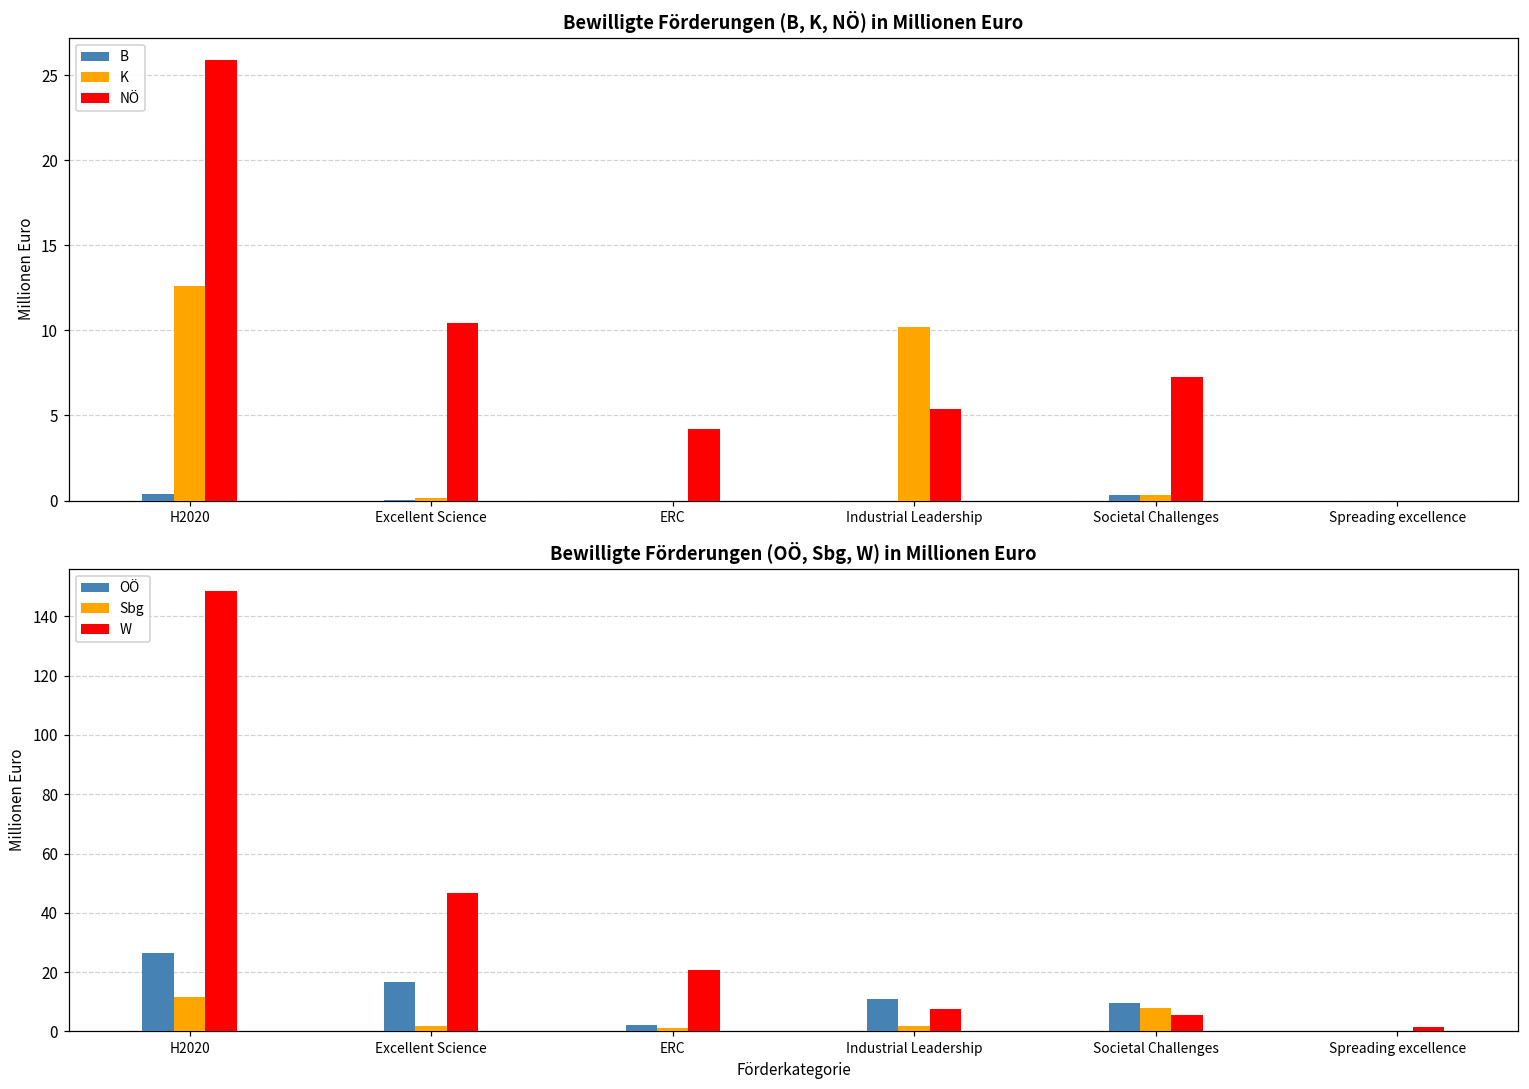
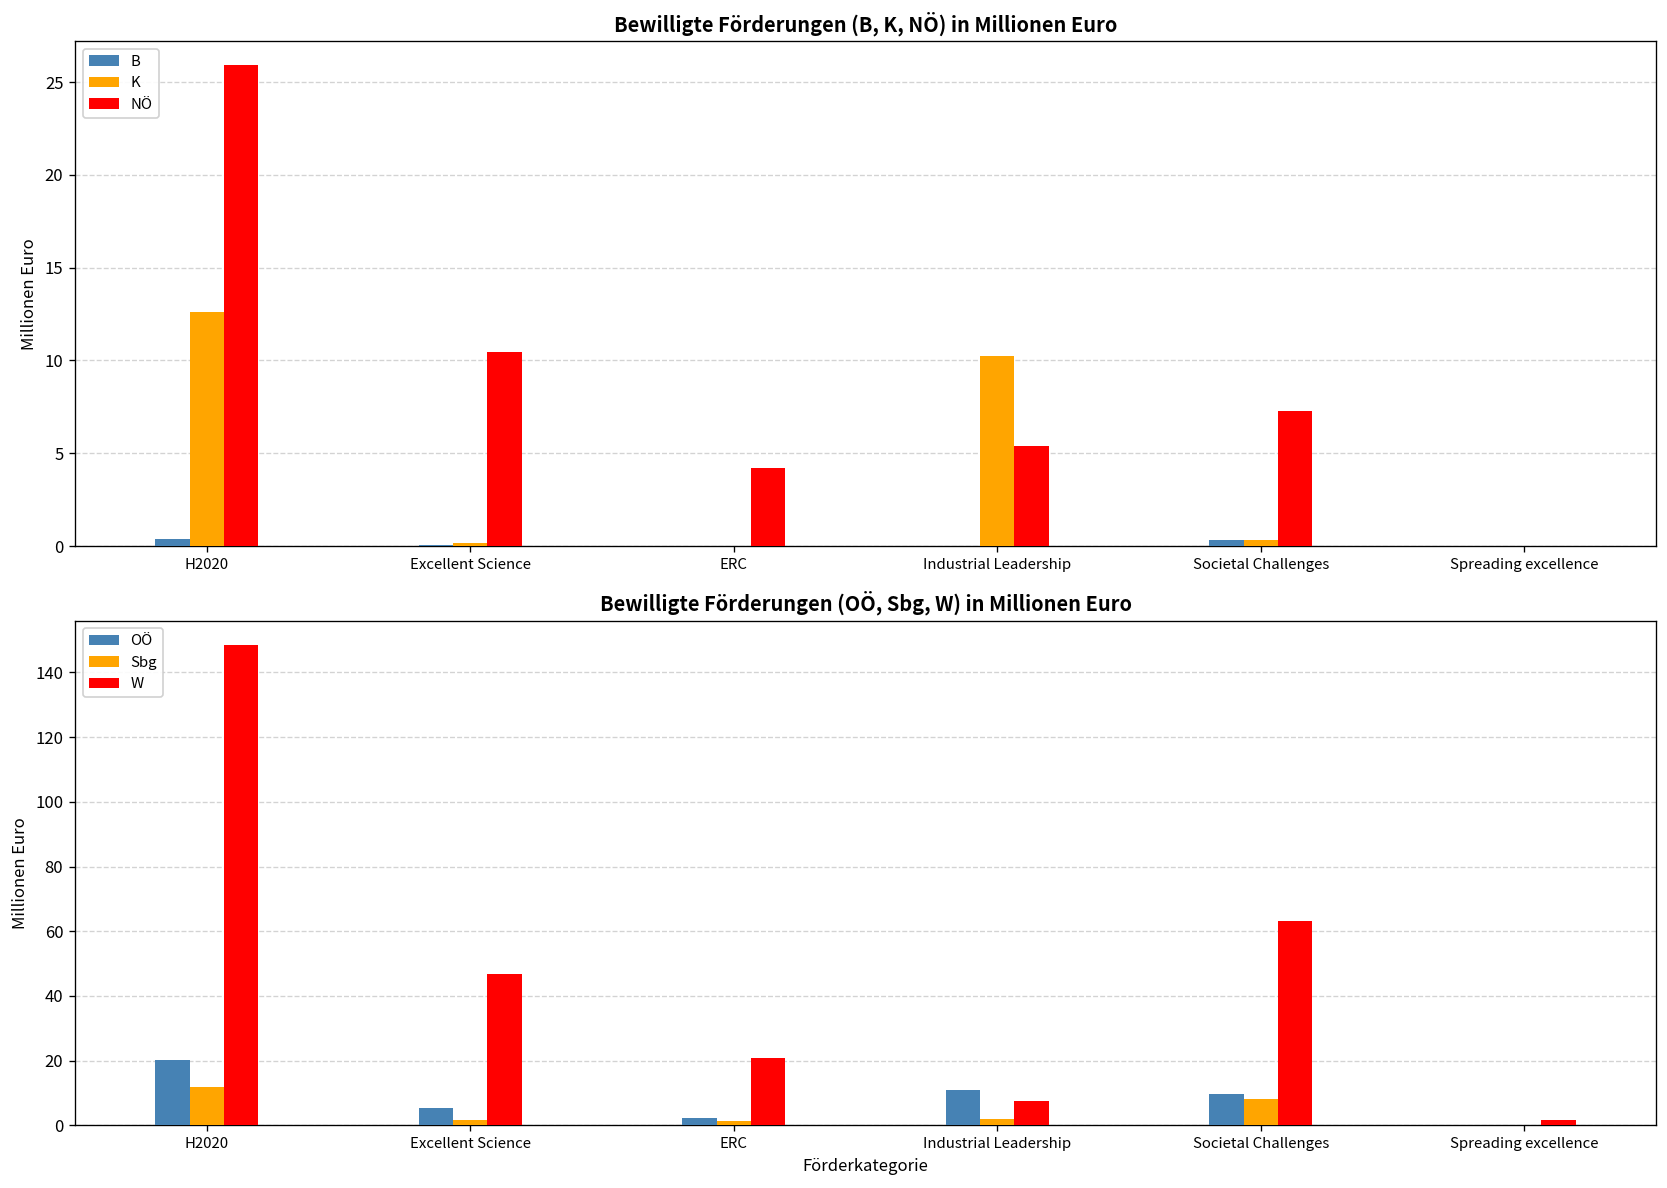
  {
    "Bewilligte Förderungen (B, K, NÖ) in Millionen Euro": {
      "B": {
        "H2020": 0.4,
        "ERC": 0.0,
        "Industrial Leadership": 0.0,
        "Societal Challenges": 0.3,
        "Spreading excellence": 0.0
      },
      "K": {
        "H2020": 12.6,
        "Excellent Science": 0.2,
        "ERC": 0.0,
        "Industrial Leadership": 10.2,
        "Societal Challenges": 0.3,
        "Spreading excellence": 0.0
      },
      "NÖ": {
        "H2020": 25.9,
        "Excellent Science": 10.4,
        "ERC": 4.2,
        "Industrial Leadership": 5.4,
        "Societal Challenges": 7.3,
        "Spreading excellence": 0.0
      }
    },
    "Bewilligte Förderungen (OÖ, Sbg, W) in Millionen Euro": {
      "OÖ": {
-       "H2020": 26,
-       "Excellent Science": 17,
+       "H2020": 20,
+       "Excellent Science": 5,
        "ERC": 2,
        "Industrial Leadership": 11,
        "Societal Challenges": 10
      },
      "Sbg": {
        "H2020": 12,
        "Excellent Science": 2,
        "ERC": 1,
        "Industrial Leadership": 2,
        "Societal Challenges": 8,
        "Spreading excellence": 0
      },
      "W": {
        "H2020": 149,
        "Excellent Science": 47,
        "ERC": 21,
        "Industrial Leadership": 7,
-       "Societal Challenges": 5,
+       "Societal Challenges": 63,
        "Spreading excellence": 2
      }
    }
  }
